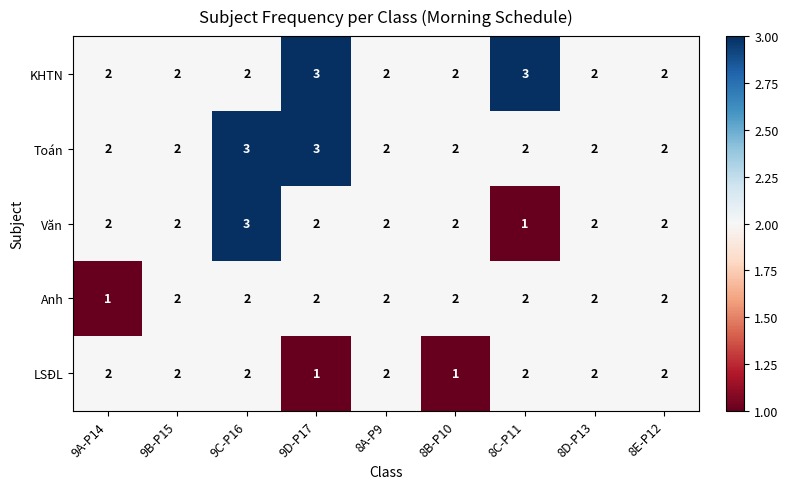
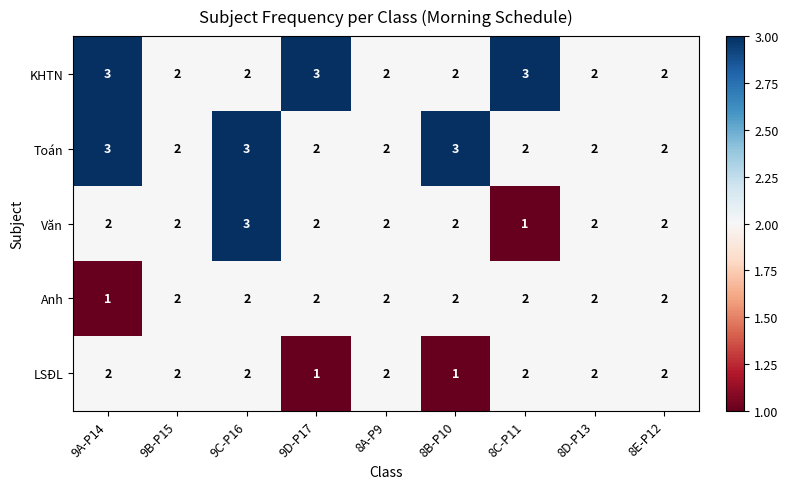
  {
    "KHTN": {
-     "9A-P14": 2,
+     "9A-P14": 3,
      "9B-P15": 2,
      "9C-P16": 2,
      "9D-P17": 3,
      "8A-P9": 2,
      "8B-P10": 2,
      "8C-P11": 3,
      "8D-P13": 2,
      "8E-P12": 2
    },
    "Toán": {
-     "9A-P14": 2,
+     "9A-P14": 3,
      "9B-P15": 2,
      "9C-P16": 3,
-     "9D-P17": 3,
+     "9D-P17": 2,
      "8A-P9": 2,
-     "8B-P10": 2,
+     "8B-P10": 3,
      "8C-P11": 2,
      "8D-P13": 2,
      "8E-P12": 2
    },
    "Văn": {
      "9A-P14": 2,
      "9B-P15": 2,
      "9C-P16": 3,
      "9D-P17": 2,
      "8A-P9": 2,
      "8B-P10": 2,
      "8C-P11": 1,
      "8D-P13": 2,
      "8E-P12": 2
    },
    "Anh": {
      "9A-P14": 1,
      "9B-P15": 2,
      "9C-P16": 2,
      "9D-P17": 2,
      "8A-P9": 2,
      "8B-P10": 2,
      "8C-P11": 2,
      "8D-P13": 2,
      "8E-P12": 2
    },
    "LSĐL": {
      "9A-P14": 2,
      "9B-P15": 2,
      "9C-P16": 2,
      "9D-P17": 1,
      "8A-P9": 2,
      "8B-P10": 1,
      "8C-P11": 2,
      "8D-P13": 2,
      "8E-P12": 2
    }
  }
